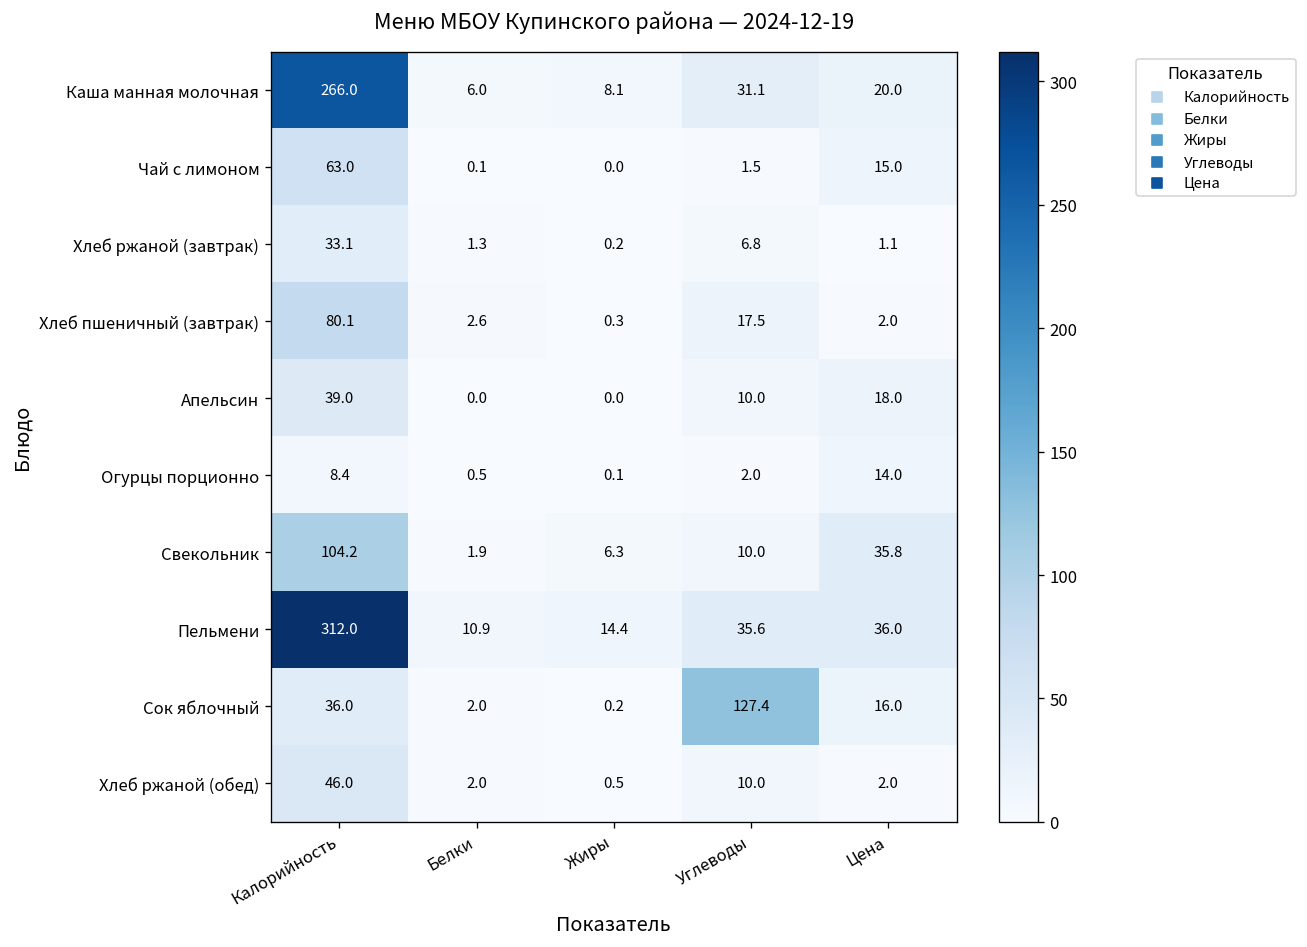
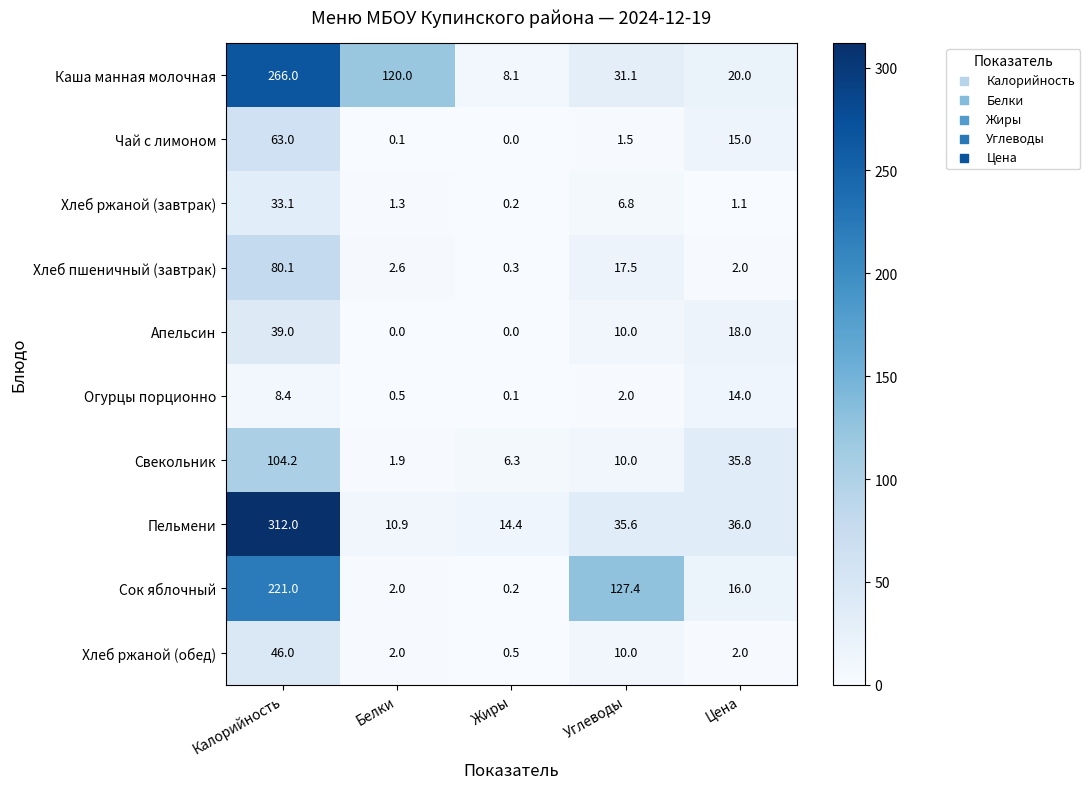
  {
    "Каша манная молочная": {
      "Калорийность": 266.0,
-     "Белки": 6.0,
+     "Белки": 120.0,
      "Жиры": 8.1,
      "Углеводы": 31.1,
      "Цена": 20.0
    },
    "Чай с лимоном": {
      "Калорийность": 63.0,
      "Белки": 0.1,
      "Жиры": 0.0,
      "Углеводы": 1.5,
      "Цена": 15.0
    },
    "Хлеб ржаной (завтрак)": {
      "Калорийность": 33.1,
      "Белки": 1.3,
      "Жиры": 0.2,
      "Углеводы": 6.8,
      "Цена": 1.1
    },
    "Хлеб пшеничный (завтрак)": {
      "Калорийность": 80.1,
      "Белки": 2.6,
      "Жиры": 0.3,
      "Углеводы": 17.5,
      "Цена": 2.0
    },
    "Апельсин": {
      "Калорийность": 39.0,
      "Белки": 0.0,
      "Жиры": 0.0,
      "Углеводы": 10.0,
      "Цена": 18.0
    },
    "Огурцы порционно": {
      "Калорийность": 8.4,
      "Белки": 0.5,
      "Жиры": 0.1,
      "Углеводы": 2.0,
      "Цена": 14.0
    },
    "Свекольник": {
      "Калорийность": 104.2,
      "Белки": 1.9,
      "Жиры": 6.3,
      "Углеводы": 10.0,
      "Цена": 35.8
    },
    "Пельмени": {
      "Калорийность": 312.0,
      "Белки": 10.9,
      "Жиры": 14.4,
      "Углеводы": 35.6,
      "Цена": 36.0
    },
    "Сок яблочный": {
-     "Калорийность": 36.0,
+     "Калорийность": 221.0,
      "Белки": 2.0,
      "Жиры": 0.2,
      "Углеводы": 127.4,
      "Цена": 16.0
    },
    "Хлеб ржаной (обед)": {
      "Калорийность": 46.0,
      "Белки": 2.0,
      "Жиры": 0.5,
      "Углеводы": 10.0,
      "Цена": 2.0
    }
  }
